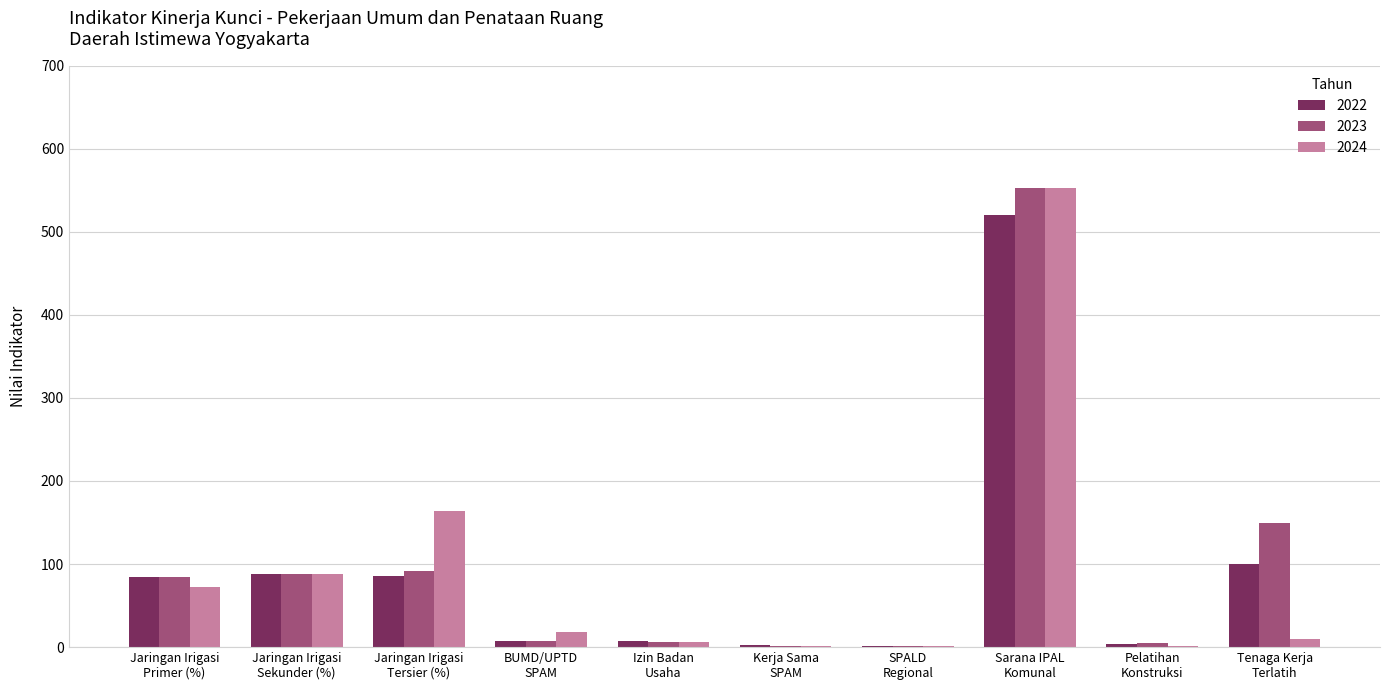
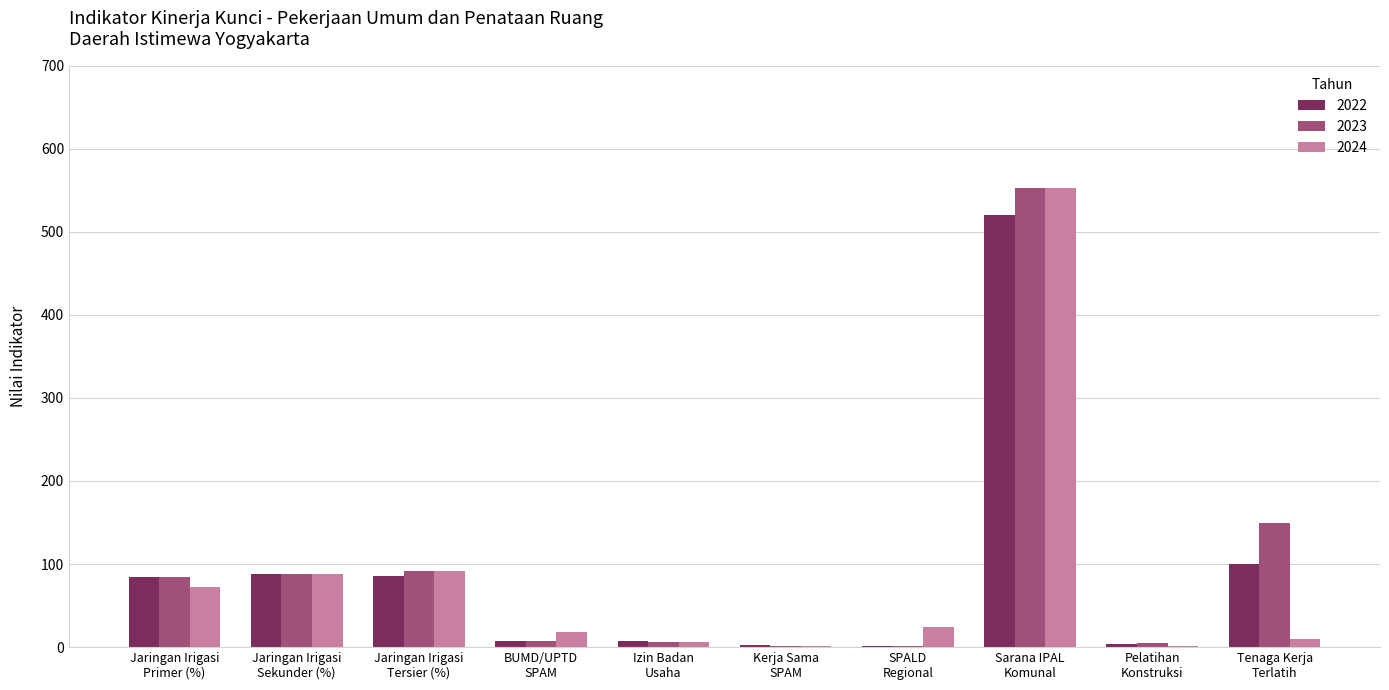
  {
    "2024": {
      "Jaringan Irigasi Primer (%)": 70,
      "Jaringan Irigasi Sekunder (%)": 90,
-     "Jaringan Irigasi Tersier (%)": 160,
+     "Jaringan Irigasi Tersier (%)": 90,
      "BUMD/UPTD SPAM": 20,
      "Izin Badan Usaha": 10,
-     "SPALD Regional": 0,
+     "SPALD Regional": 20,
      "Sarana IPAL Komunal": 550,
      "Tenaga Kerja Terlatih": 10
    }
  }
